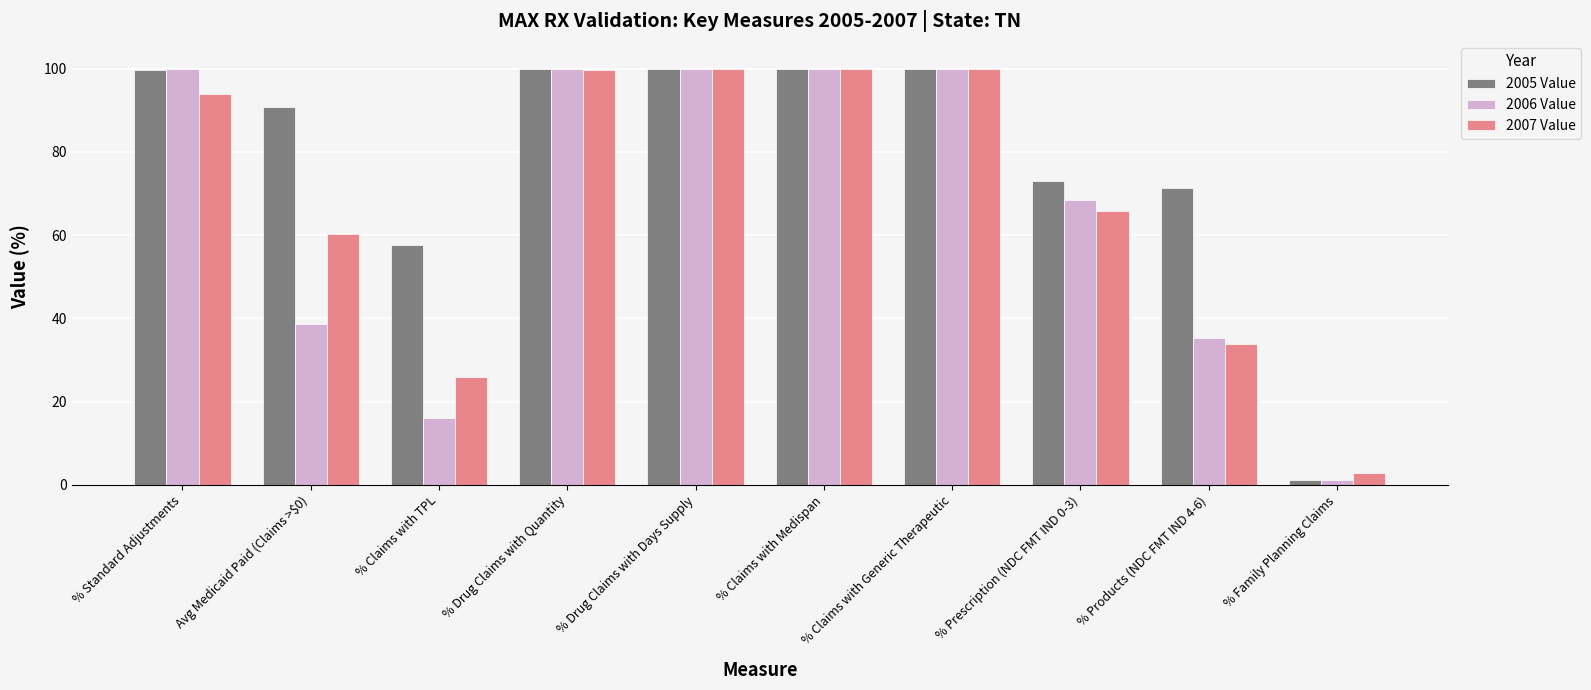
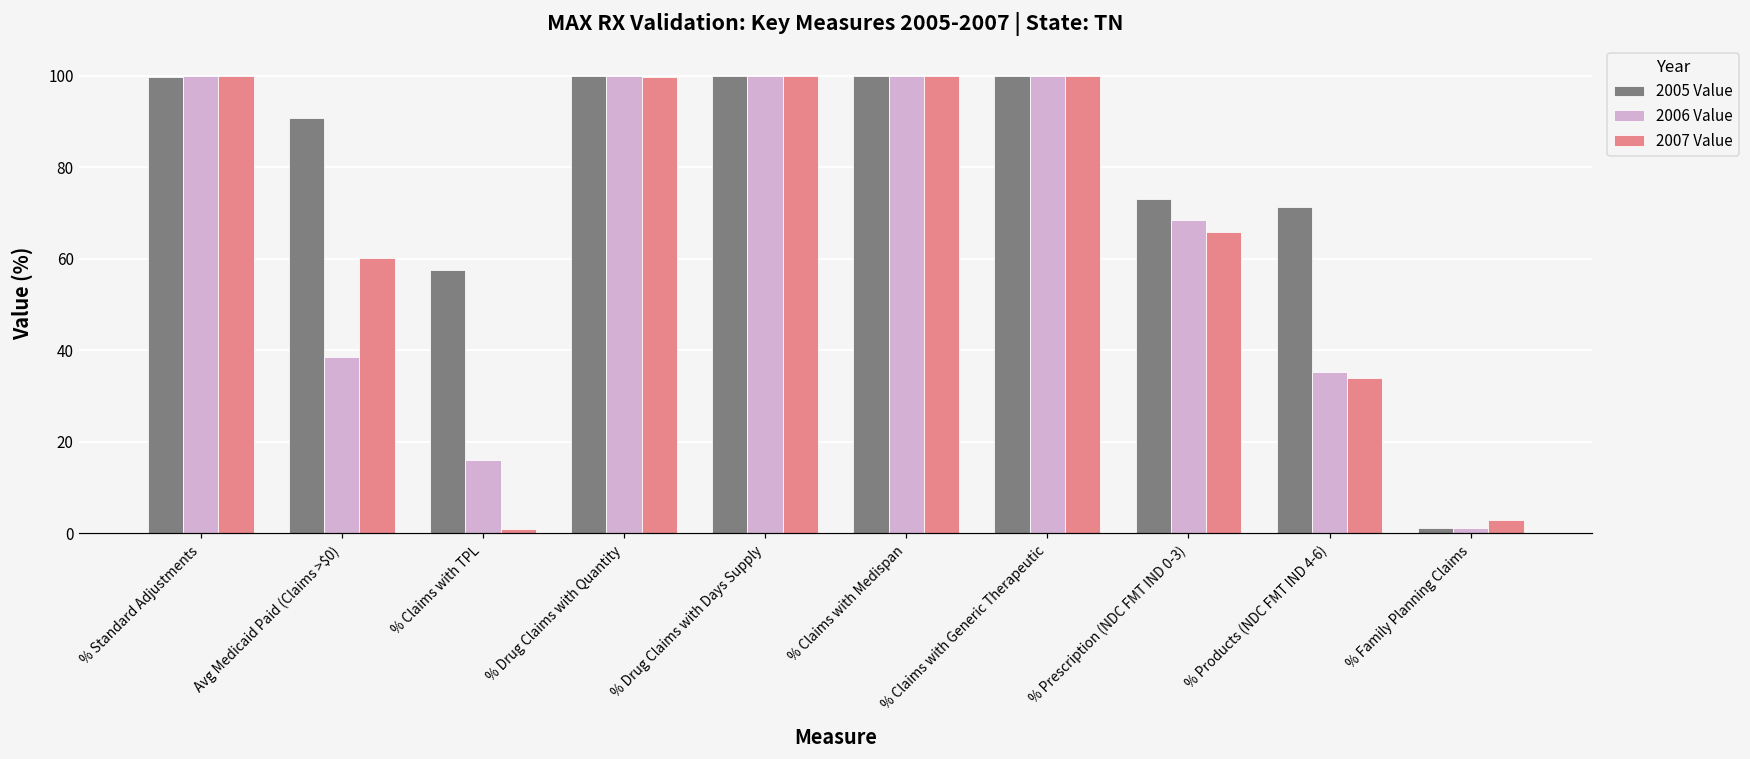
  {
    "2005 Value": {
      "% Standard Adjustments": 100,
      "Avg Medicaid Paid (Claims >$0)": 91,
      "% Claims with TPL": 58,
      "% Drug Claims with Quantity": 100,
      "% Drug Claims with Days Supply": 100,
      "% Claims with Medispan": 100,
      "% Claims with Generic Therapeutic": 100,
      "% Prescription (NDC FMT IND 0-3)": 73,
      "% Products (NDC FMT IND 4-6)": 71,
      "% Family Planning Claims": 1
    },
    "2006 Value": {
      "% Standard Adjustments": 100,
      "Avg Medicaid Paid (Claims >$0)": 39,
      "% Claims with TPL": 16,
      "% Drug Claims with Quantity": 100,
      "% Drug Claims with Days Supply": 100,
      "% Claims with Medispan": 100,
      "% Claims with Generic Therapeutic": 100,
      "% Prescription (NDC FMT IND 0-3)": 69,
      "% Products (NDC FMT IND 4-6)": 35,
      "% Family Planning Claims": 1
    },
    "2007 Value": {
-     "% Standard Adjustments": 94,
+     "% Standard Adjustments": 100,
      "Avg Medicaid Paid (Claims >$0)": 60,
-     "% Claims with TPL": 26,
+     "% Claims with TPL": 1,
      "% Drug Claims with Quantity": 100,
      "% Drug Claims with Days Supply": 100,
      "% Claims with Medispan": 100,
      "% Claims with Generic Therapeutic": 100,
      "% Prescription (NDC FMT IND 0-3)": 66,
      "% Products (NDC FMT IND 4-6)": 34,
      "% Family Planning Claims": 3
    }
  }
